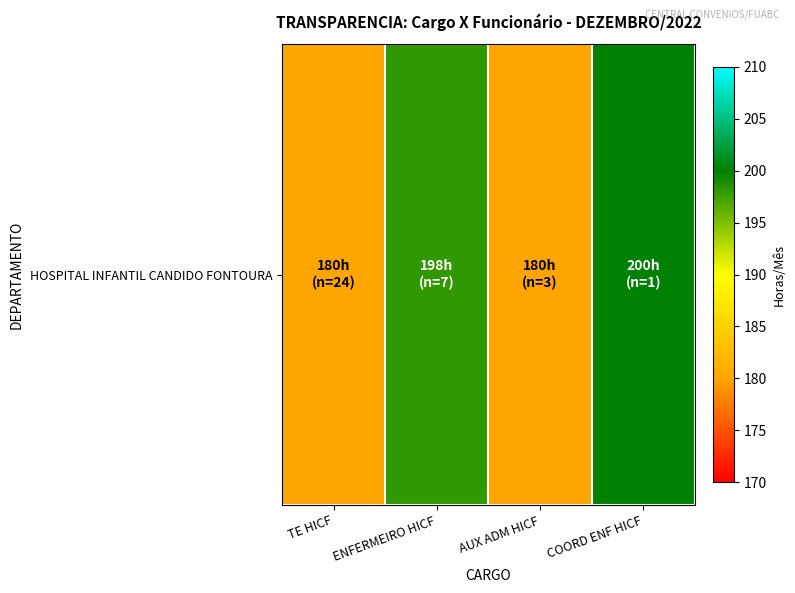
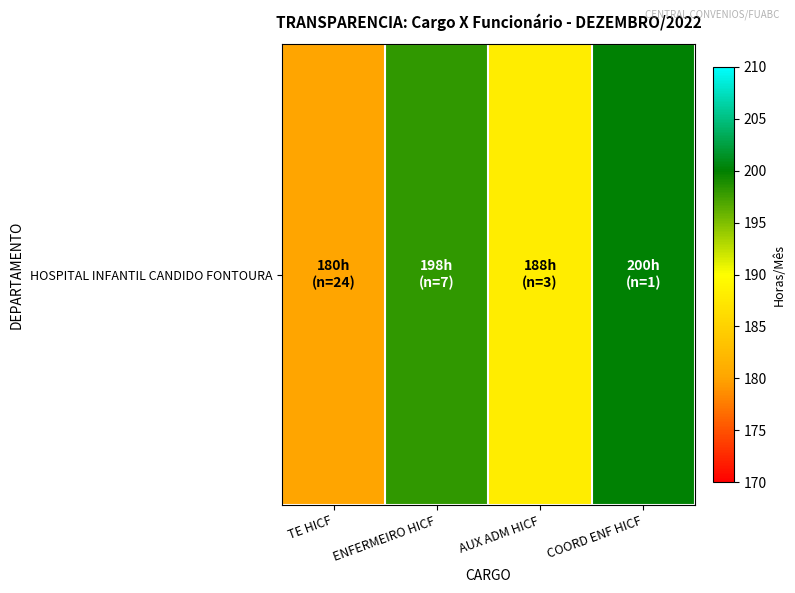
  {
    "HOSPITAL INFANTIL CANDIDO FONTOURA": {
-     "AUX ADM HICF": "180h"
+     "AUX ADM HICF": "188h"
    }
  }
